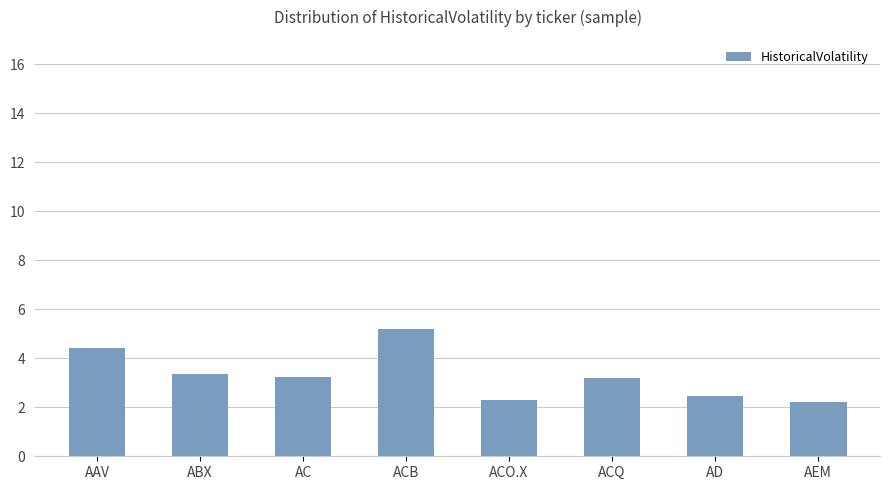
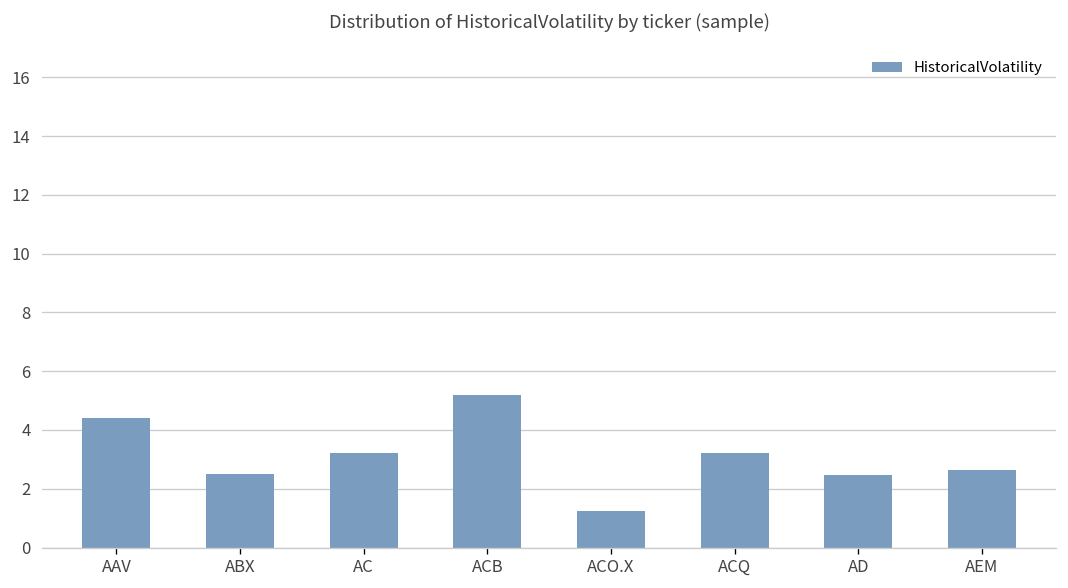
  {
    "AAV": 4.4,
-   "ABX": 3.3,
+   "ABX": 2.5,
    "AC": 3.2,
    "ACB": 5.2,
-   "ACO.X": 2.3,
+   "ACO.X": 1.3,
    "ACQ": 3.2,
    "AD": 2.5,
-   "AEM": 2.2
+   "AEM": 2.6
  }
